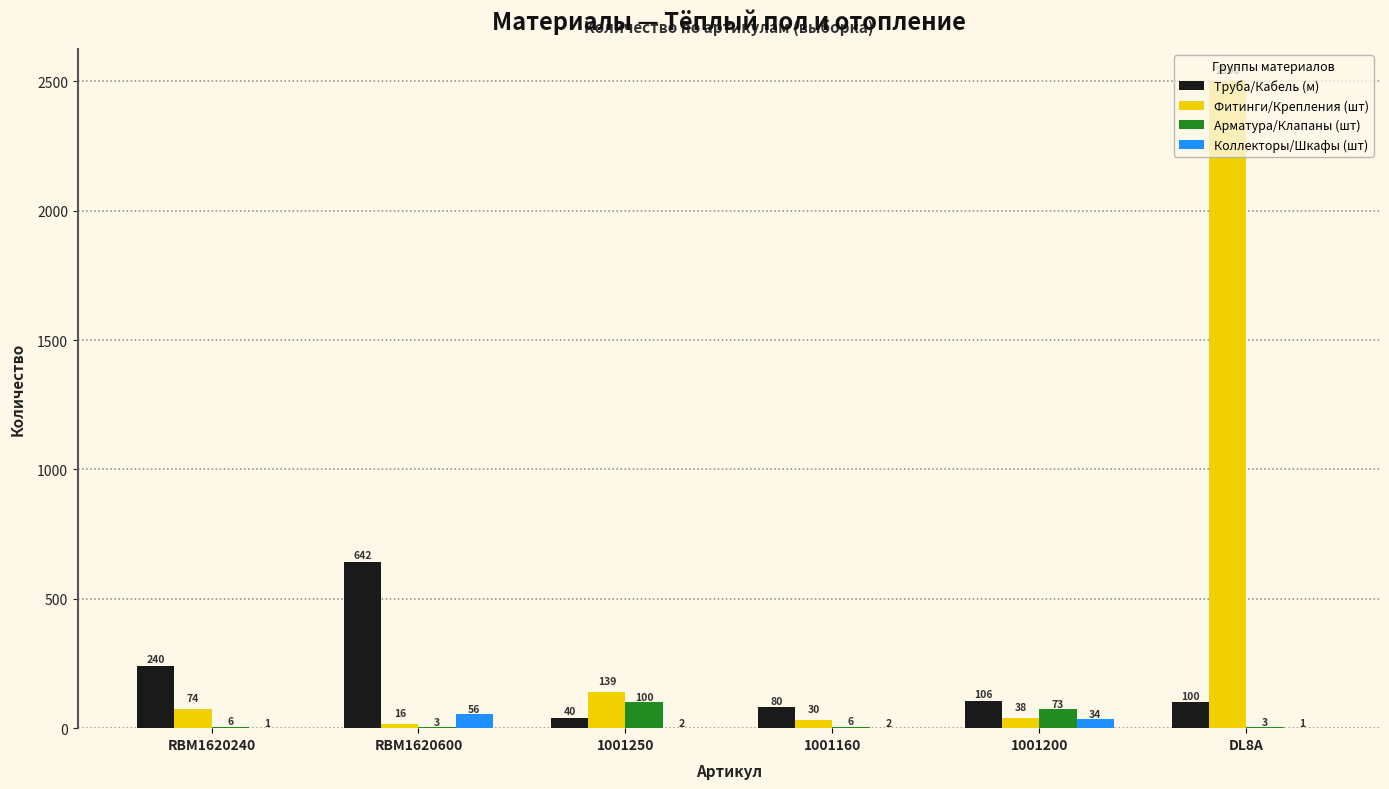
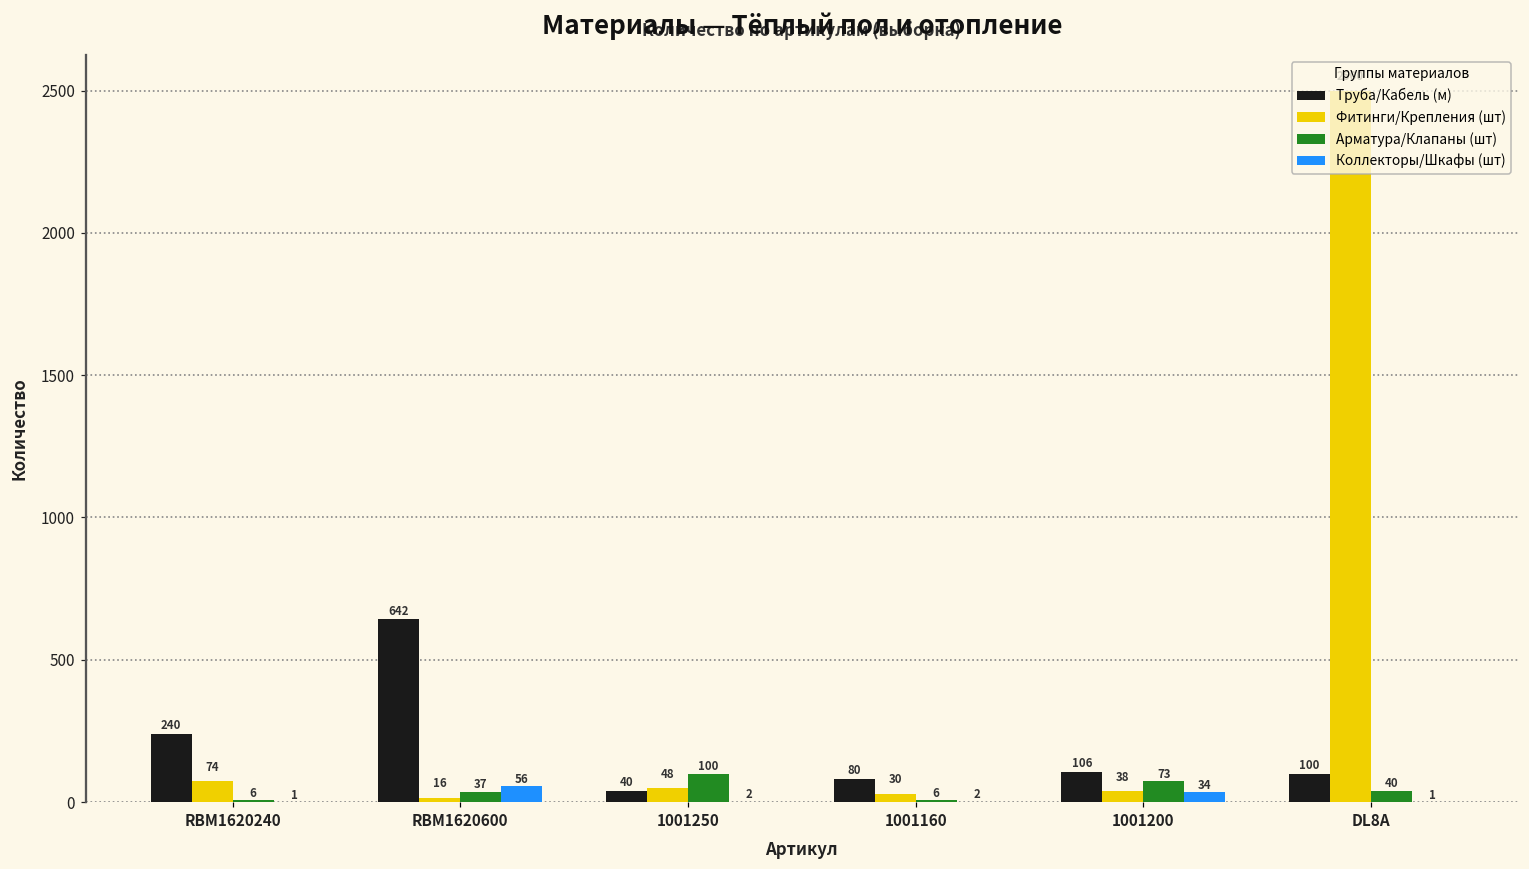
  {
    "Труба/Кабель (м)": {
      "RBM1620240": 240,
      "RBM1620600": 642,
      "1001250": 40,
      "1001160": 80,
      "1001200": 106,
      "DL8A": 100
    },
    "Фитинги/Крепления (шт)": {
      "RBM1620240": 74,
      "RBM1620600": 16,
-     "1001250": 139,
+     "1001250": 48,
      "1001160": 30,
      "1001200": 38
    },
    "Арматура/Клапаны (шт)": {
      "RBM1620240": 6,
-     "RBM1620600": 3,
+     "RBM1620600": 37,
      "1001250": 100,
      "1001160": 6,
      "1001200": 73,
-     "DL8A": 3
+     "DL8A": 40
    },
    "Коллекторы/Шкафы (шт)": {
      "RBM1620240": 1,
      "RBM1620600": 56,
      "1001250": 2,
      "1001160": 2,
      "1001200": 34,
      "DL8A": 1
    }
  }
